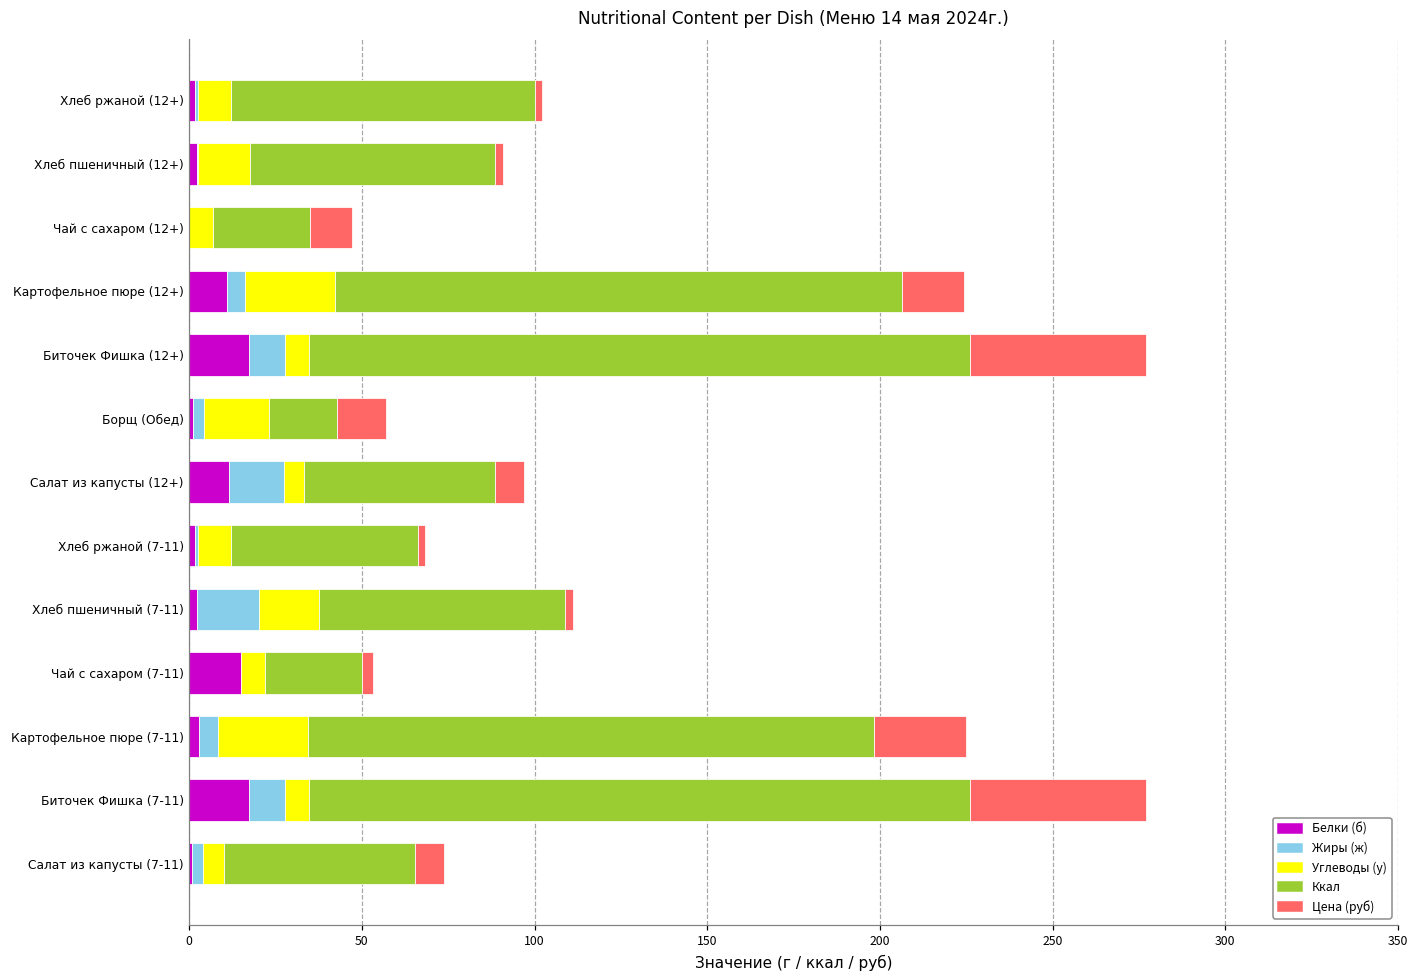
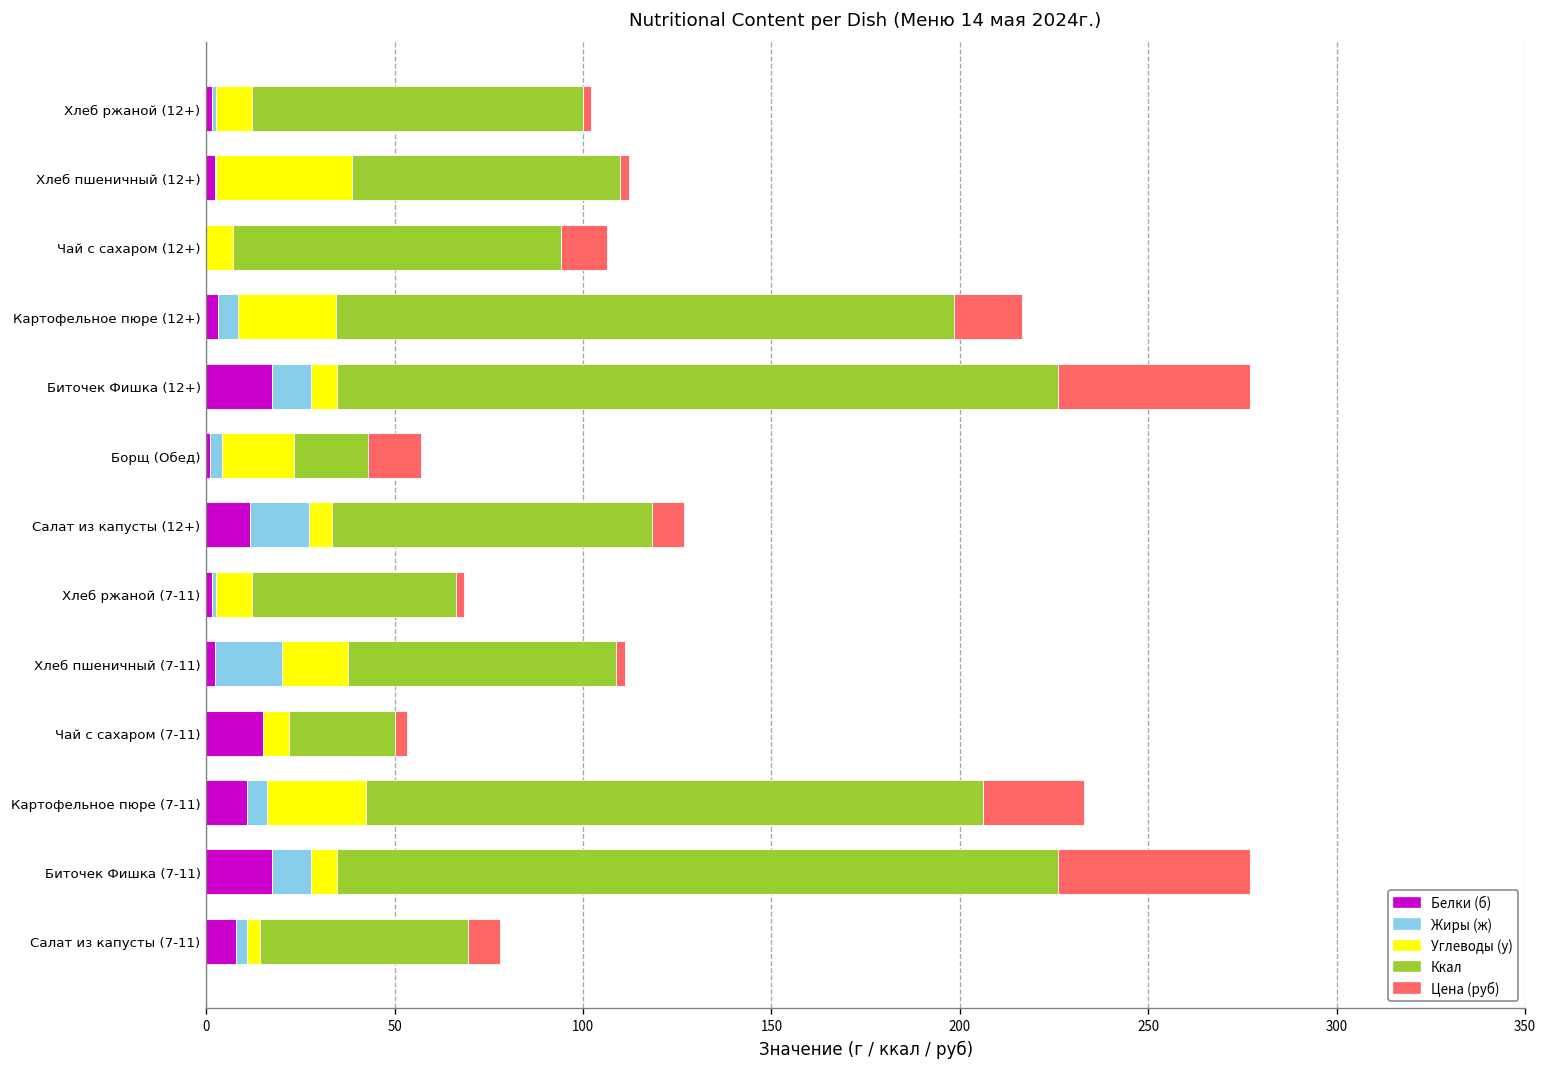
  {
    "Белки (б)": {
      "Хлеб ржаной (12+)": 2,
      "Хлеб пшеничный (12+)": 2,
      "Чай с сахаром (12+)": 0,
-     "Картофельное пюре (12+)": 11,
+     "Картофельное пюре (12+)": 3,
      "Биточек Фишка (12+)": 17,
      "Борщ (Обед)": 1,
      "Салат из капусты (12+)": 12,
      "Хлеб ржаной (7-11)": 2,
      "Хлеб пшеничный (7-11)": 2,
      "Чай с сахаром (7-11)": 15,
-     "Картофельное пюре (7-11)": 3,
+     "Картофельное пюре (7-11)": 11,
      "Биточек Фишка (7-11)": 17,
-     "Салат из капусты (7-11)": 1
+     "Салат из капусты (7-11)": 8
    },
    "Жиры (ж)": {
      "Хлеб ржаной (12+)": 1,
      "Чай с сахаром (12+)": 0,
      "Картофельное пюре (12+)": 5,
      "Биточек Фишка (12+)": 11,
      "Борщ (Обед)": 3,
      "Салат из капусты (12+)": 16,
      "Хлеб ржаной (7-11)": 1,
      "Хлеб пшеничный (7-11)": 18,
      "Чай с сахаром (7-11)": 0,
      "Картофельное пюре (7-11)": 5,
      "Биточек Фишка (7-11)": 11,
      "Салат из капусты (7-11)": 3
    },
    "Углеводы (у)": {
      "Хлеб ржаной (12+)": 10,
-     "Хлеб пшеничный (12+)": 15,
+     "Хлеб пшеничный (12+)": 36,
      "Чай с сахаром (12+)": 7,
      "Картофельное пюре (12+)": 26,
      "Биточек Фишка (12+)": 7,
      "Борщ (Обед)": 19,
      "Салат из капусты (12+)": 6,
      "Хлеб ржаной (7-11)": 10,
      "Хлеб пшеничный (7-11)": 18,
      "Чай с сахаром (7-11)": 7,
      "Картофельное пюре (7-11)": 26,
      "Биточек Фишка (7-11)": 7,
-     "Салат из капусты (7-11)": 6
+     "Салат из капусты (7-11)": 3
    },
    "Ккал": {
      "Хлеб ржаной (12+)": 88,
      "Хлеб пшеничный (12+)": 71,
-     "Чай с сахаром (12+)": 28,
+     "Чай с сахаром (12+)": 87,
      "Картофельное пюре (12+)": 164,
      "Биточек Фишка (12+)": 191,
      "Борщ (Обед)": 20,
-     "Салат из капусты (12+)": 55,
+     "Салат из капусты (12+)": 85,
      "Хлеб ржаной (7-11)": 54,
      "Хлеб пшеничный (7-11)": 71,
      "Чай с сахаром (7-11)": 28,
      "Картофельное пюре (7-11)": 164,
      "Биточек Фишка (7-11)": 191,
      "Салат из капусты (7-11)": 55
    },
    "Цена (руб)": {
      "Хлеб ржаной (12+)": 2,
      "Хлеб пшеничный (12+)": 2,
      "Чай с сахаром (12+)": 12,
      "Картофельное пюре (12+)": 18,
      "Биточек Фишка (12+)": 51,
      "Борщ (Обед)": 14,
      "Салат из капусты (12+)": 8,
      "Хлеб ржаной (7-11)": 2,
      "Хлеб пшеничный (7-11)": 2,
      "Чай с сахаром (7-11)": 3,
      "Картофельное пюре (7-11)": 27,
      "Биточек Фишка (7-11)": 51,
      "Салат из капусты (7-11)": 8
    }
  }
